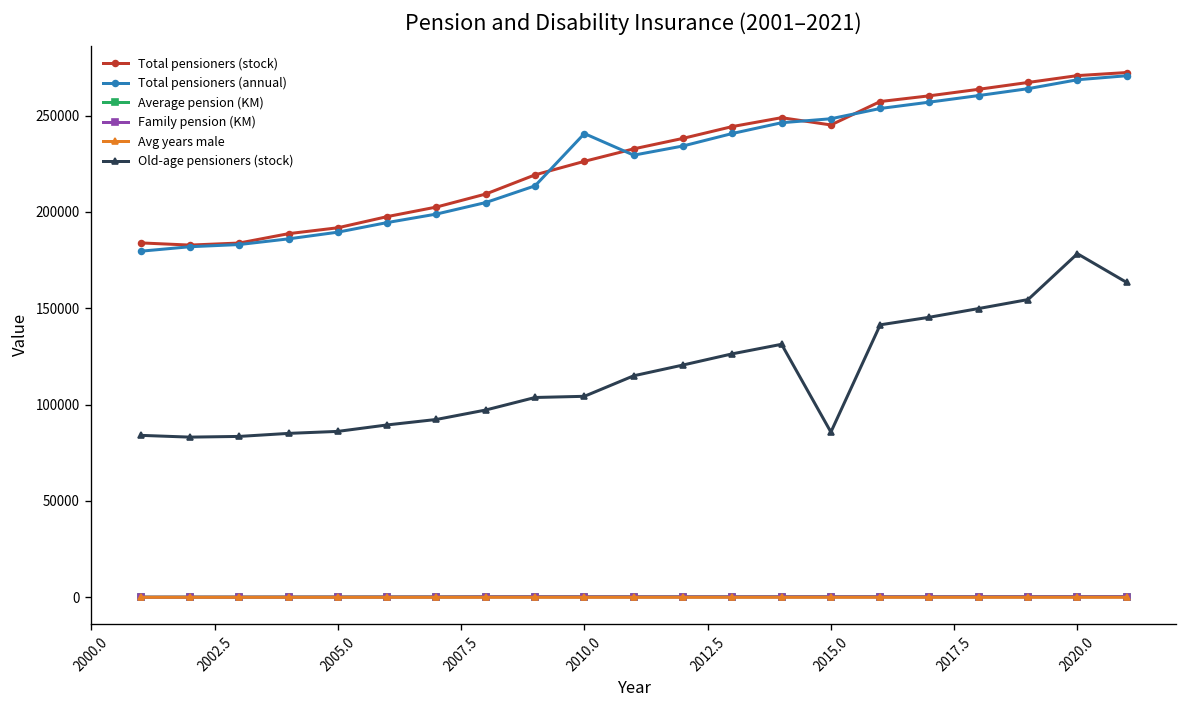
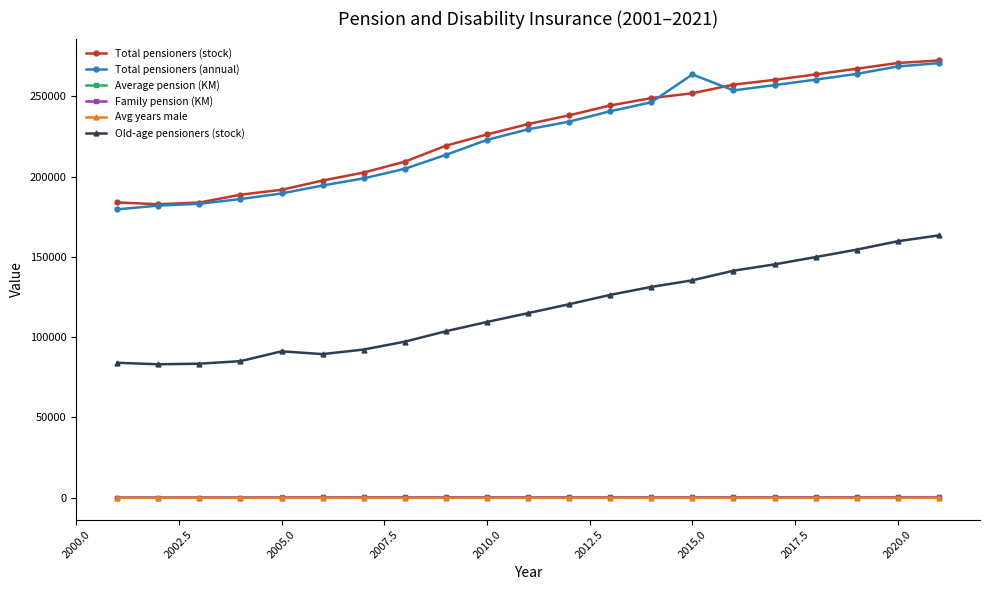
  {
    "Total pensioners (stock)": {
      "2005.0": 192000,
      "2010.0": 226000,
-     "2015.0": 245000,
+     "2015.0": 252000,
      "2020.0": 271000
    },
    "Total pensioners (annual)": {
      "2005.0": 190000,
-     "2010.0": 241000,
-     "2015.0": 248000,
+     "2010.0": 223000,
+     "2015.0": 264000,
      "2020.0": 269000
    },
    "Old-age pensioners (stock)": {
-     "2005.0": 86000,
-     "2010.0": 104000,
-     "2015.0": 86000,
-     "2020.0": 178000
+     "2005.0": 91000,
+     "2010.0": 109000,
+     "2015.0": 135000,
+     "2020.0": 160000
    }
  }
